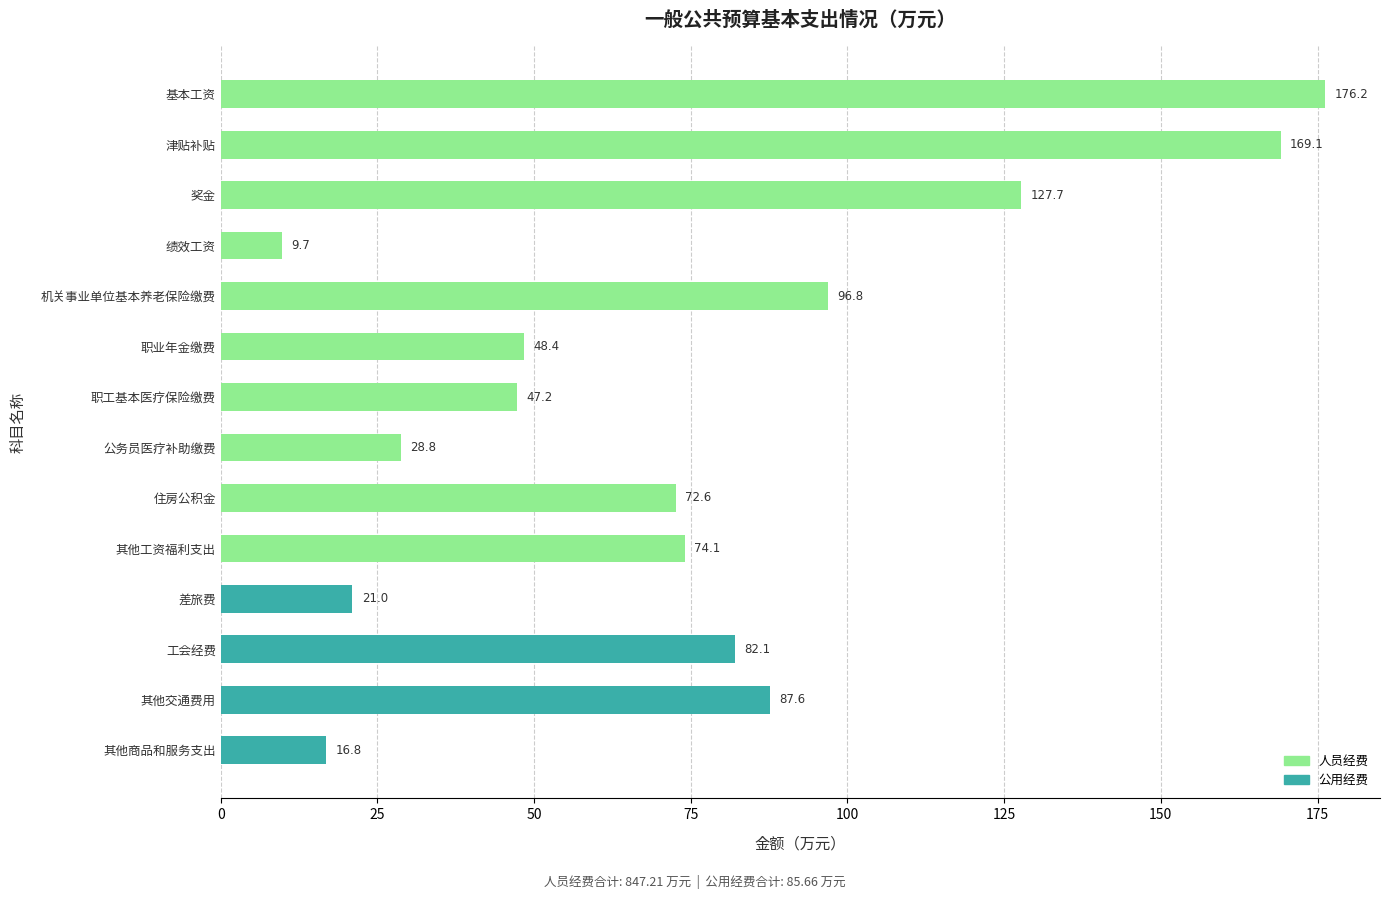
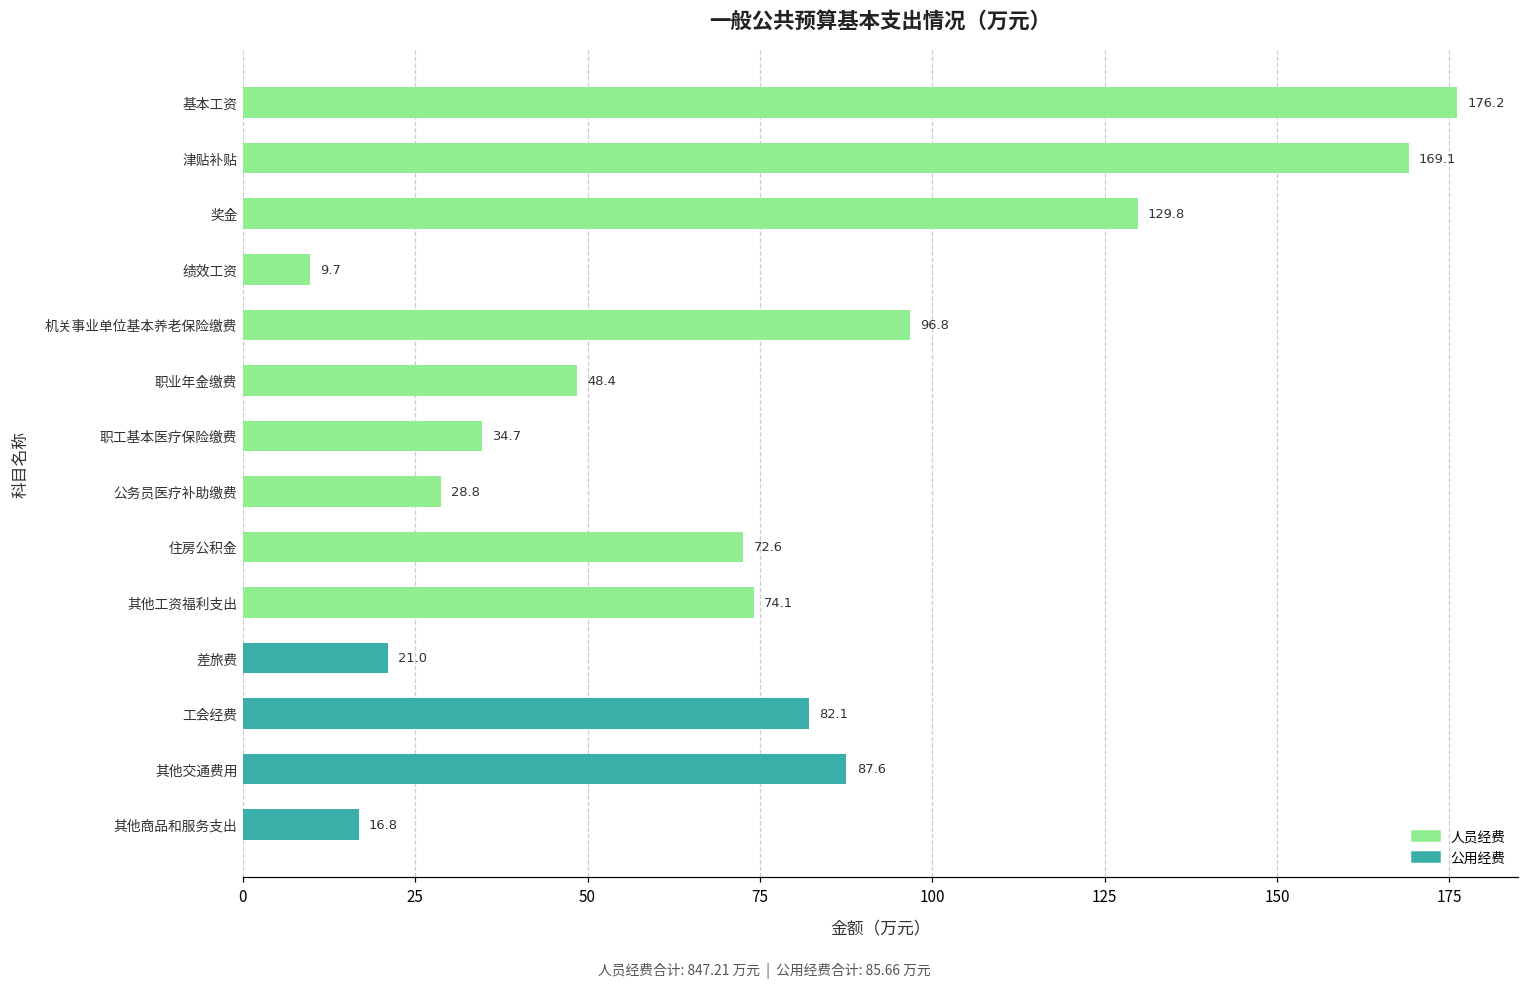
  {
    "基本工资": 176.2,
    "津贴补贴": 169.1,
-   "奖金": 127.7,
+   "奖金": 129.8,
    "绩效工资": 9.7,
    "机关事业单位基本养老保险缴费": 96.8,
    "职业年金缴费": 48.4,
-   "职工基本医疗保险缴费": 47.2,
+   "职工基本医疗保险缴费": 34.7,
    "公务员医疗补助缴费": 28.8,
    "住房公积金": 72.6,
    "其他工资福利支出": 74.1,
    "差旅费": 21.0,
    "工会经费": 82.1,
    "其他交通费用": 87.6,
    "其他商品和服务支出": 16.8
  }
